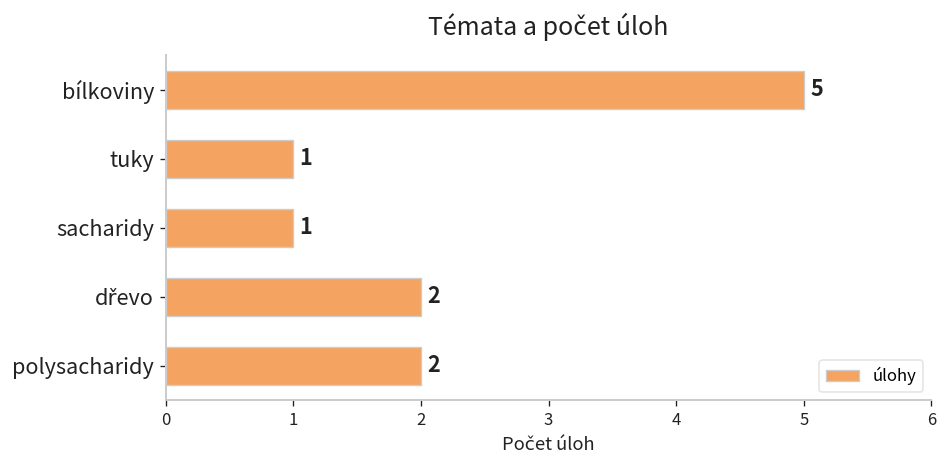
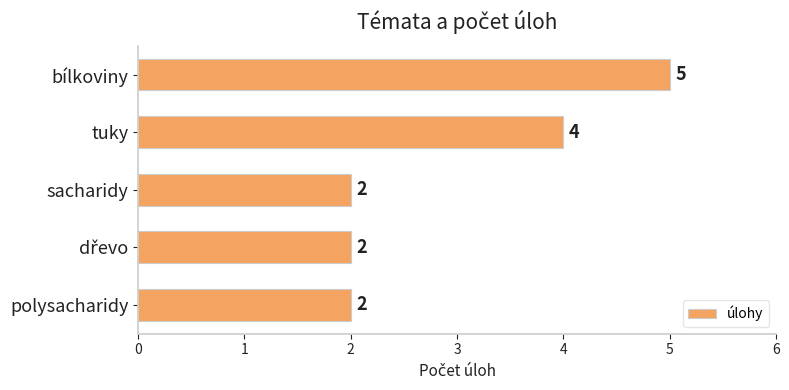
  {
    "bílkoviny": 5,
-   "tuky": 1,
-   "sacharidy": 1,
+   "tuky": 4,
+   "sacharidy": 2,
    "dřevo": 2,
    "polysacharidy": 2
  }
